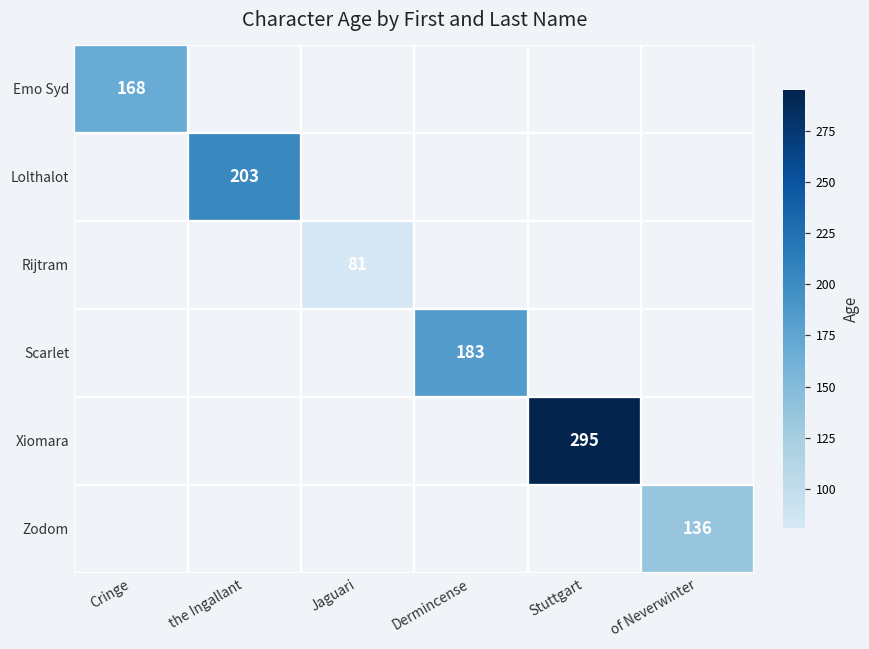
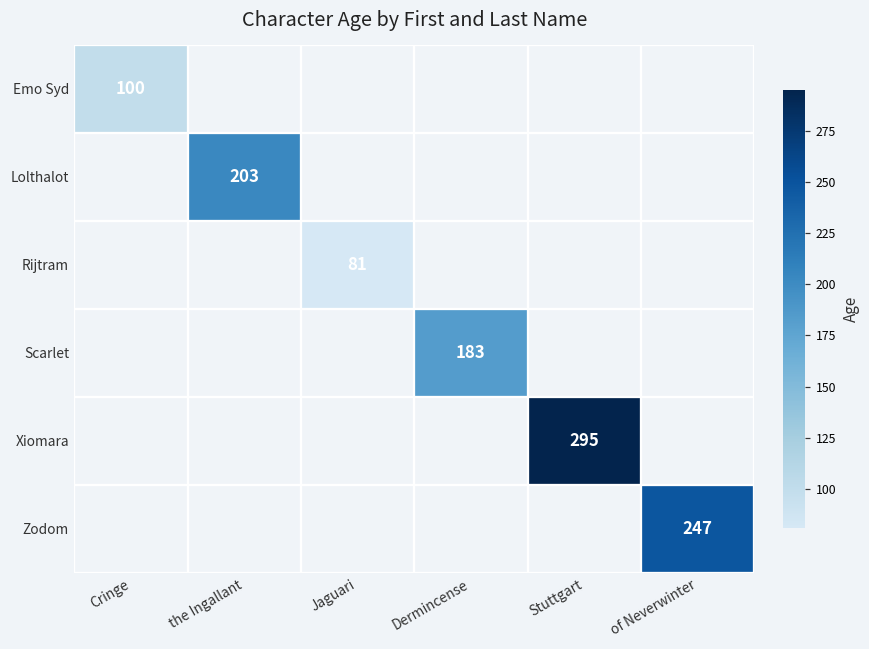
  {
    "Emo Syd": {
-     "Cringe": 168
+     "Cringe": 100
    },
    "Lolthalot": {
      "the Ingallant": 203
    },
    "Scarlet": {
      "Dermincense": 183
    },
    "Xiomara": {
      "Stuttgart": 295
    },
    "Zodom": {
-     "of Neverwinter": 136
+     "of Neverwinter": 247
    }
  }
